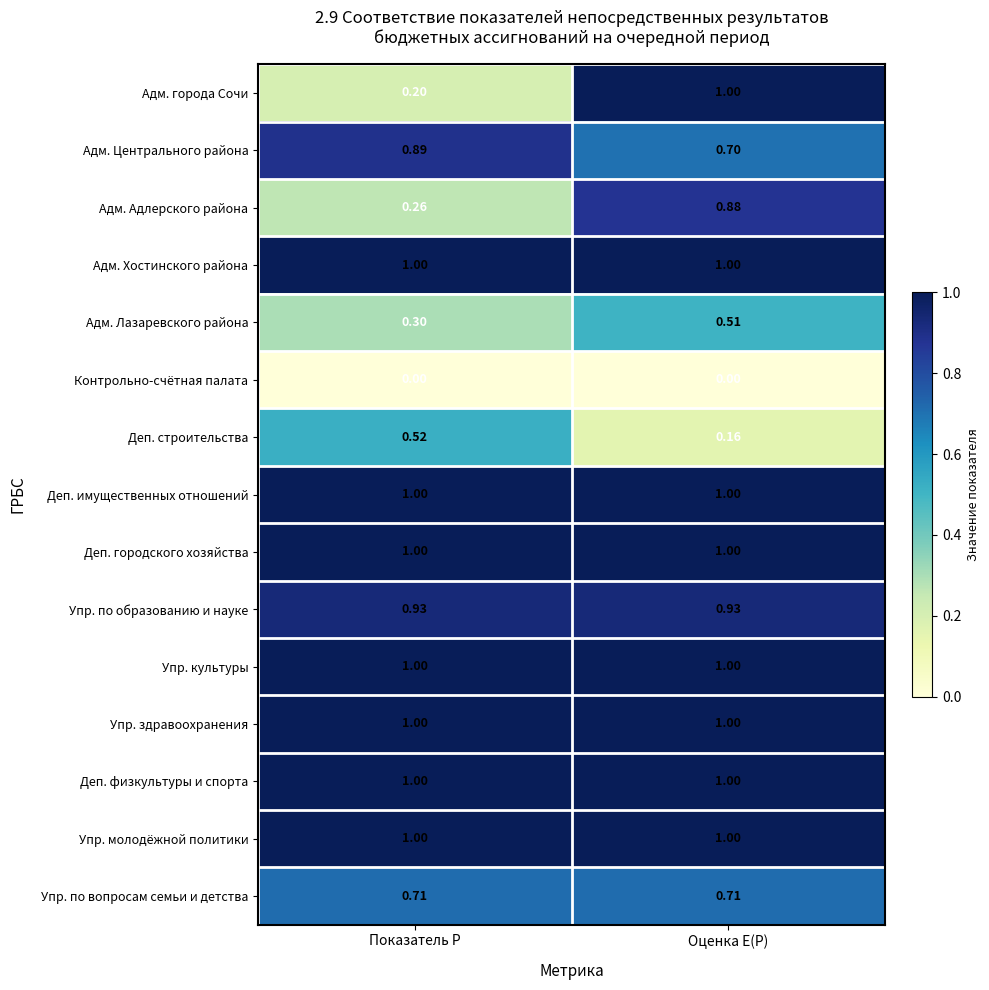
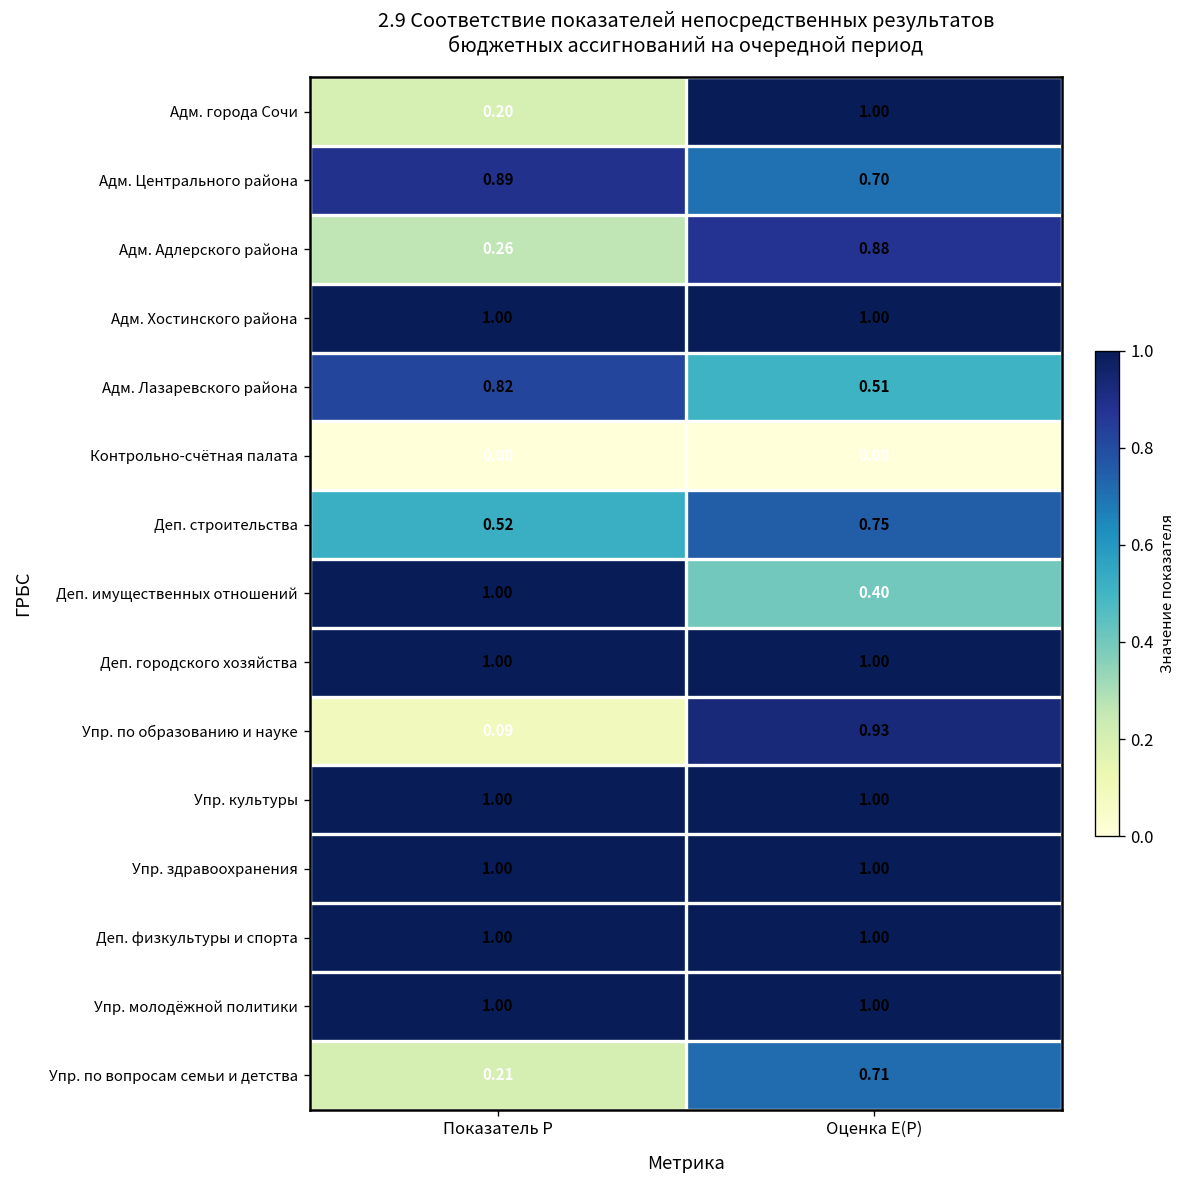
  {
    "Адм. города Сочи": {
      "Показатель P": 0.20,
      "Оценка E(P)": 1.00
    },
    "Адм. Центрального района": {
      "Показатель P": 0.89,
      "Оценка E(P)": 0.70
    },
    "Адм. Адлерского района": {
      "Показатель P": 0.26,
      "Оценка E(P)": 0.88
    },
    "Адм. Хостинского района": {
      "Показатель P": 1.00,
      "Оценка E(P)": 1.00
    },
    "Адм. Лазаревского района": {
-     "Показатель P": 0.30,
+     "Показатель P": 0.82,
      "Оценка E(P)": 0.51
    },
    "Деп. строительства": {
      "Показатель P": 0.52,
-     "Оценка E(P)": 0.16
+     "Оценка E(P)": 0.75
    },
    "Деп. имущественных отношений": {
      "Показатель P": 1.00,
-     "Оценка E(P)": 1.00
+     "Оценка E(P)": 0.40
    },
    "Деп. городского хозяйства": {
      "Показатель P": 1.00,
      "Оценка E(P)": 1.00
    },
    "Упр. по образованию и науке": {
-     "Показатель P": 0.93,
+     "Показатель P": 0.09,
      "Оценка E(P)": 0.93
    },
    "Упр. культуры": {
      "Показатель P": 1.00,
      "Оценка E(P)": 1.00
    },
    "Упр. здравоохранения": {
      "Показатель P": 1.00,
      "Оценка E(P)": 1.00
    },
    "Деп. физкультуры и спорта": {
      "Показатель P": 1.00,
      "Оценка E(P)": 1.00
    },
    "Упр. молодёжной политики": {
      "Показатель P": 1.00,
      "Оценка E(P)": 1.00
    },
    "Упр. по вопросам семьи и детства": {
-     "Показатель P": 0.71,
+     "Показатель P": 0.21,
      "Оценка E(P)": 0.71
    }
  }
